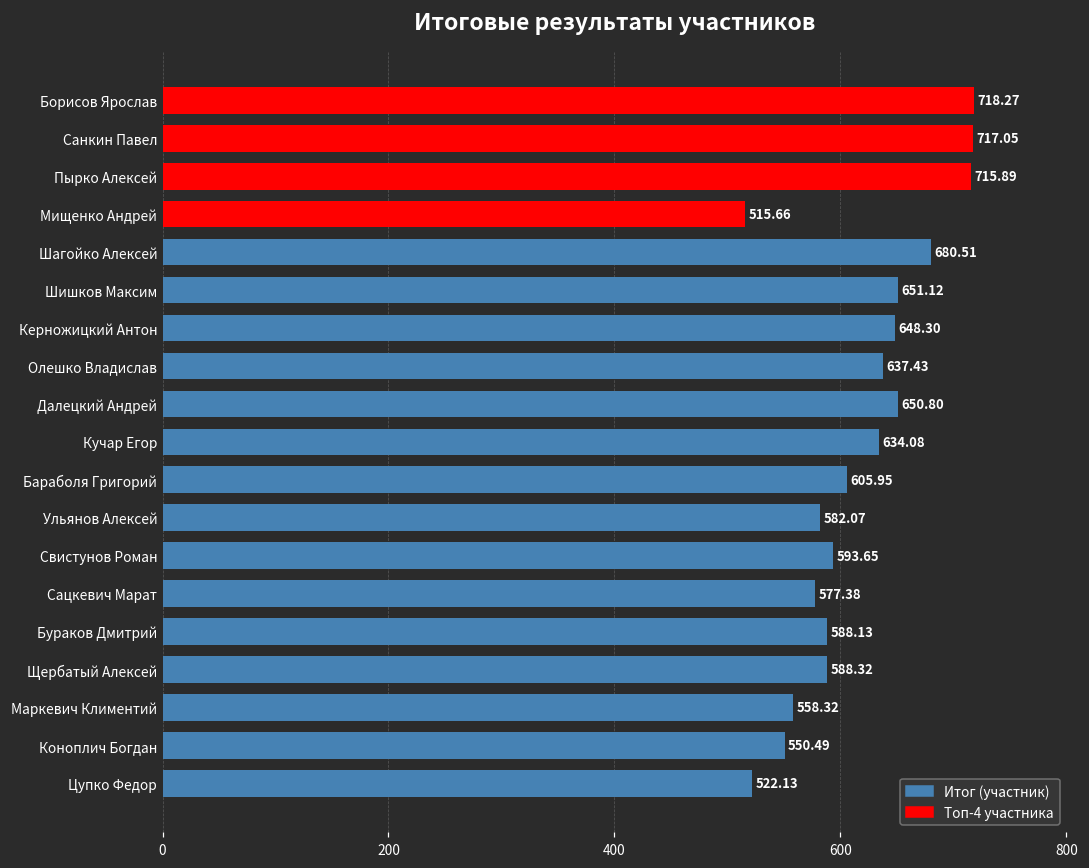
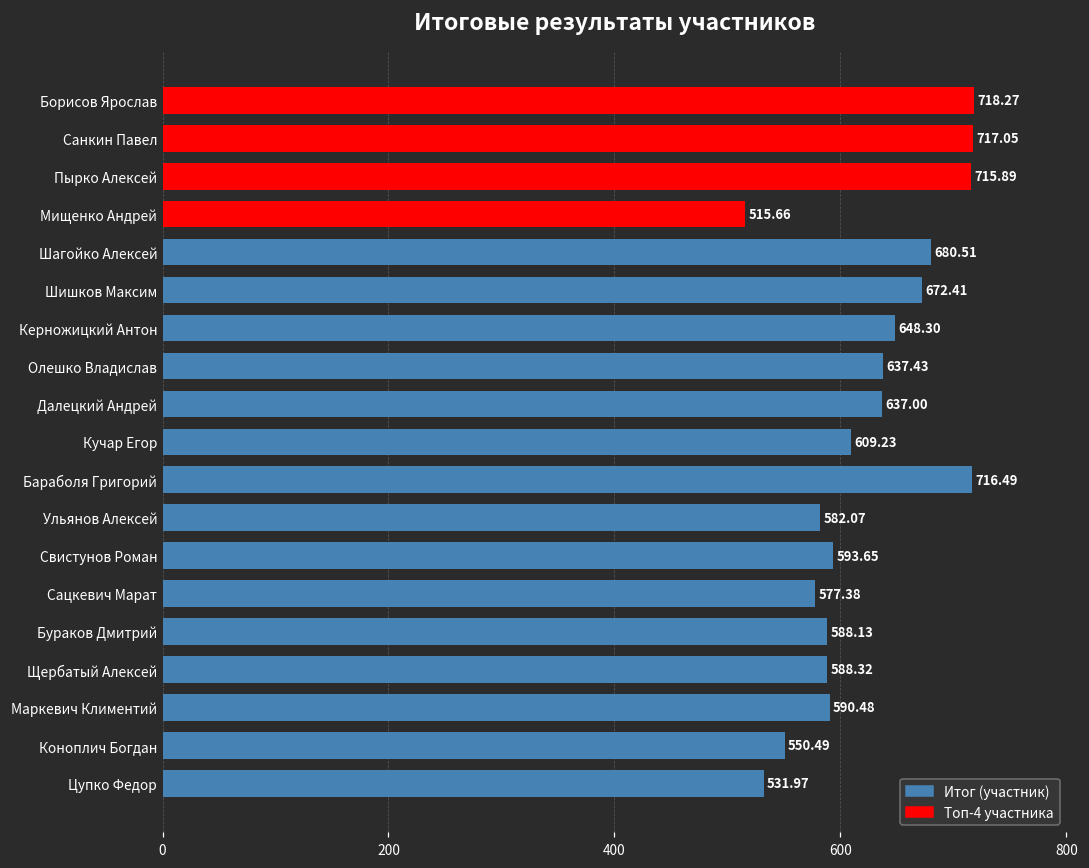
  {
    "Борисов Ярослав": 718.27,
    "Санкин Павел": 717.05,
    "Пырко Алексей": 715.89,
    "Мищенко Андрей": 515.66,
    "Шагойко Алексей": 680.51,
-   "Шишков Максим": 651.12,
+   "Шишков Максим": 672.41,
    "Керножицкий Антон": 648.30,
    "Олешко Владислав": 637.43,
-   "Далецкий Андрей": 650.80,
-   "Кучар Егор": 634.08,
-   "Бараболя Григорий": 605.95,
+   "Далецкий Андрей": 637.00,
+   "Кучар Егор": 609.23,
+   "Бараболя Григорий": 716.49,
    "Ульянов Алексей": 582.07,
    "Свистунов Роман": 593.65,
    "Сацкевич Марат": 577.38,
    "Бураков Дмитрий": 588.13,
    "Щербатый Алексей": 588.32,
-   "Маркевич Климентий": 558.32,
+   "Маркевич Климентий": 590.48,
    "Коноплич Богдан": 550.49,
-   "Цупко Федор": 522.13
+   "Цупко Федор": 531.97
  }
